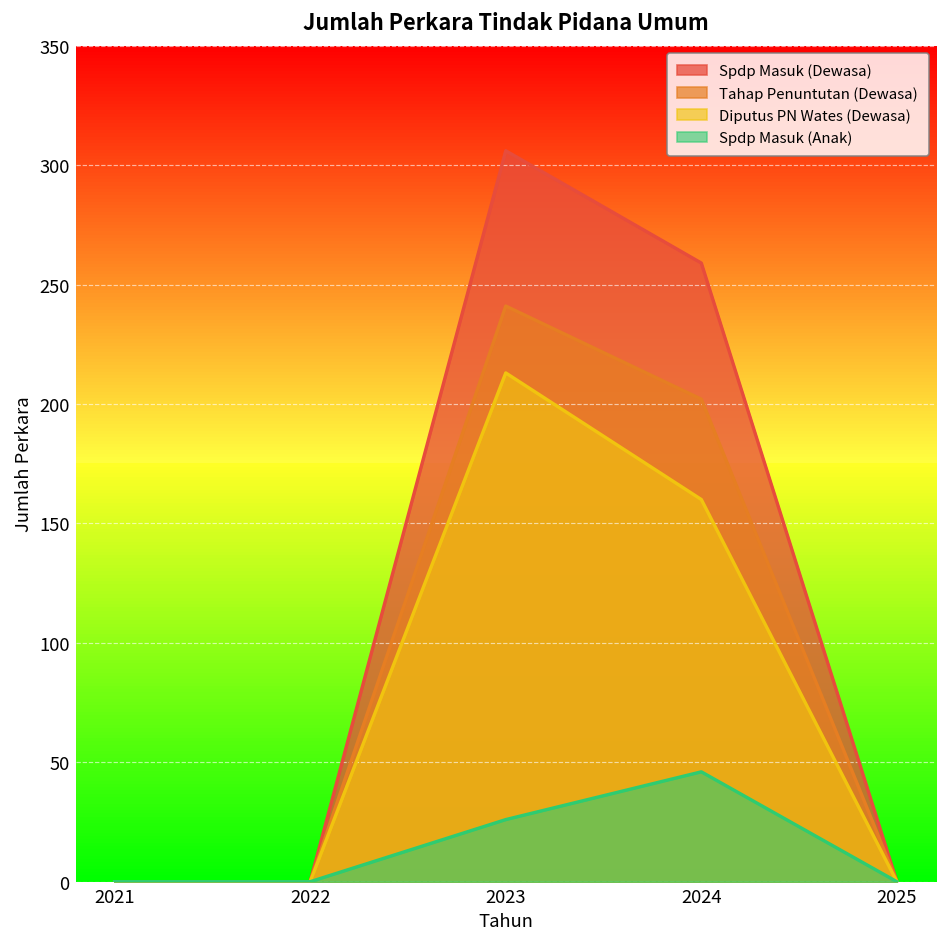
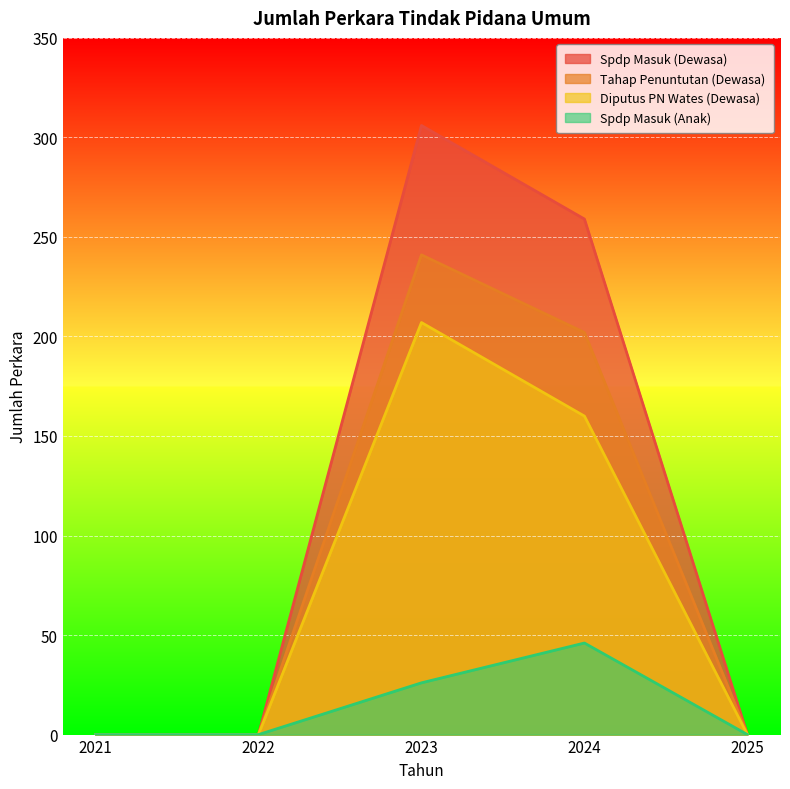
  {
    "Diputus PN Wates (Dewasa)": {
-     "2023": 213,
+     "2023": 207,
      "2024": 160
    },
    "Spdp Masuk (Anak)": {
      "2023": 26,
      "2024": 46
    }
  }
